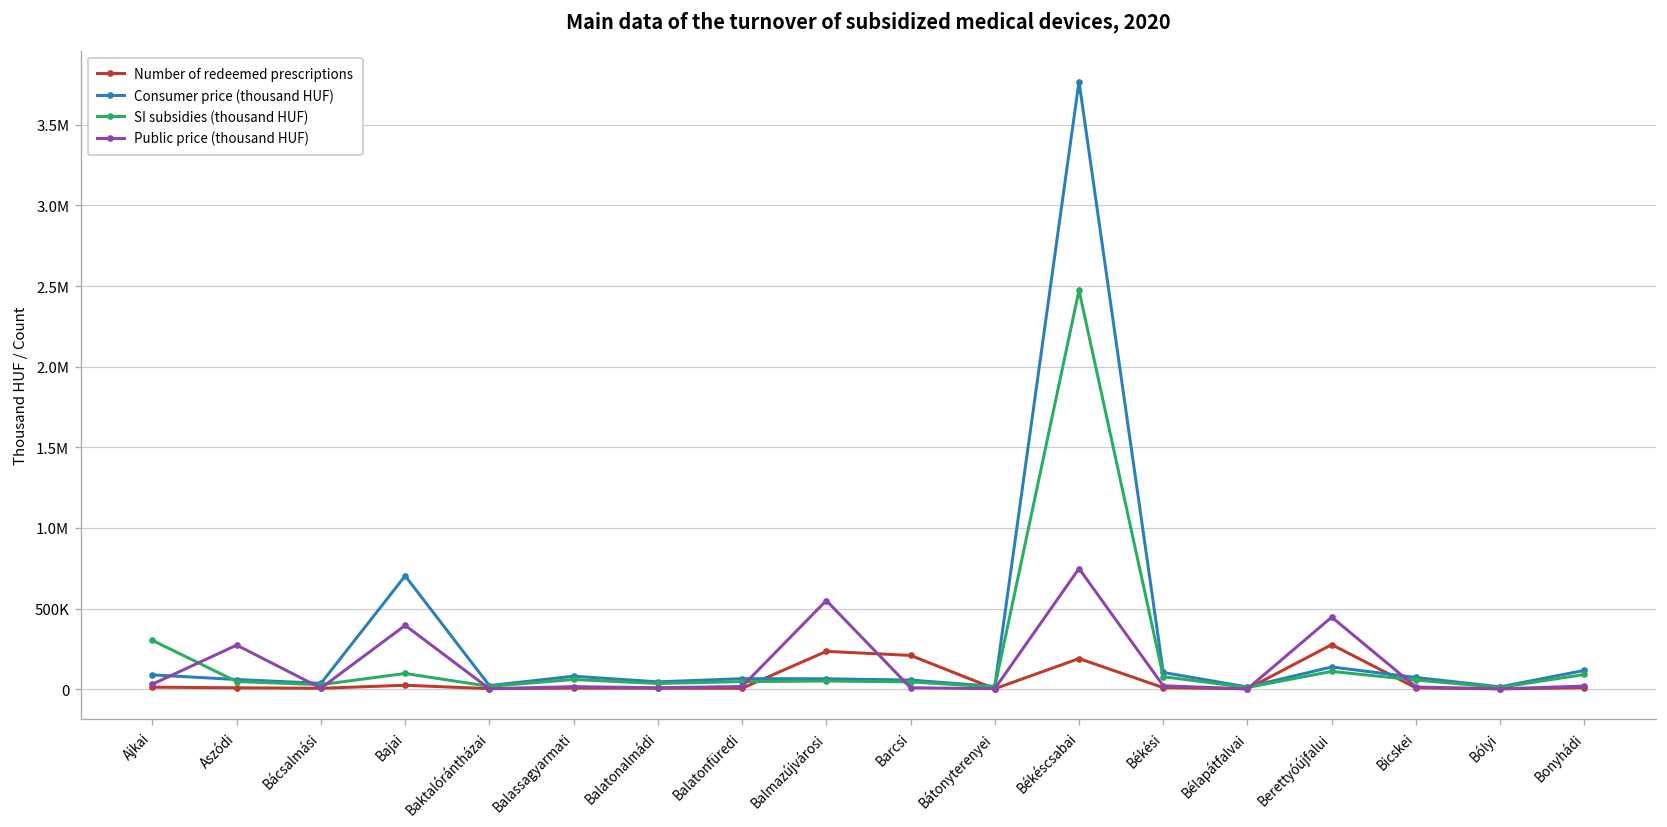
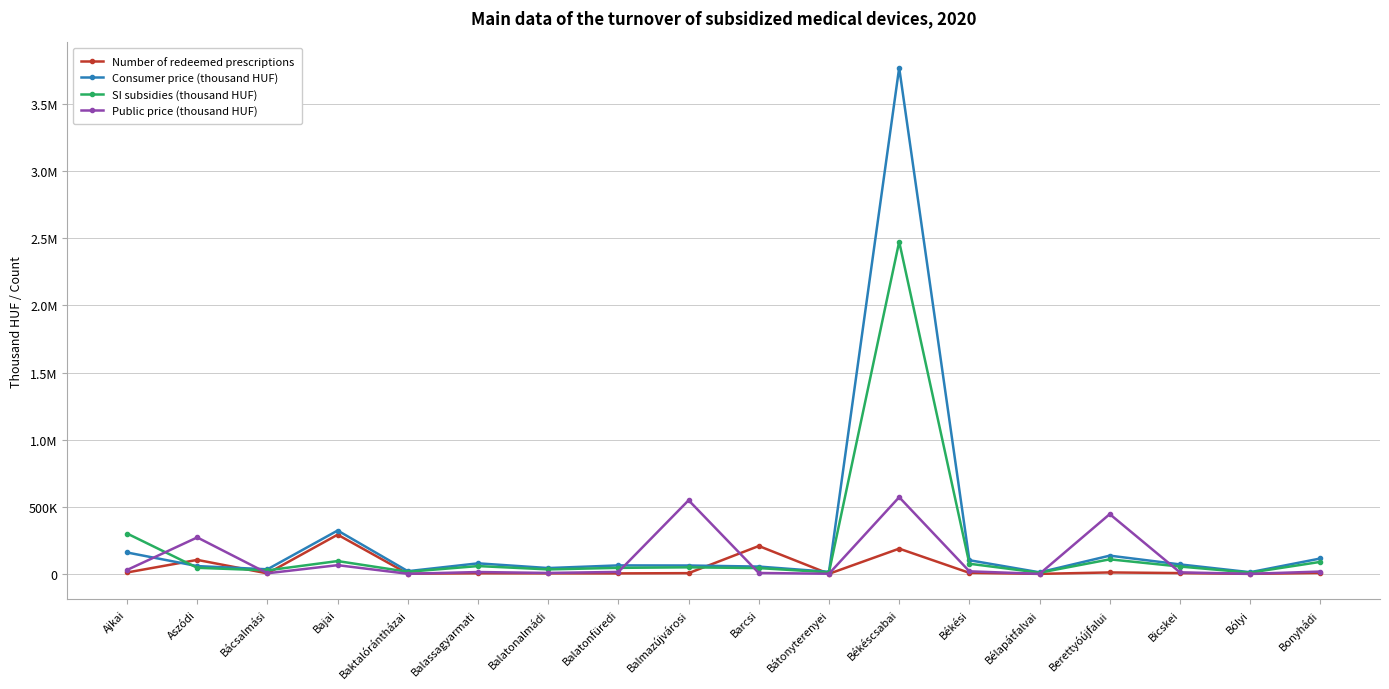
  {
    "Number of redeemed prescriptions": {
-     "Aszódi": 10000,
-     "Bajai": 20000,
-     "Balmazújvárosi": 230000,
+     "Aszódi": 110000,
+     "Bajai": 290000,
+     "Balmazújvárosi": 10000,
      "Barcsi": 210000,
      "Békéscsabai": 190000,
-     "Berettyóújfalui": 280000
+     "Berettyóújfalui": 10000
    },
    "Consumer price (thousand HUF)": {
-     "Ajkai": 90000,
-     "Bajai": 700000,
+     "Ajkai": 160000,
+     "Bajai": 320000,
      "Balassagyarmati": 80000,
      "Békéscsabai": 3770000,
      "Békési": 100000,
      "Berettyóújfalui": 140000,
      "Bonyhádi": 120000
    },
    "SI subsidies (thousand HUF)": {
      "Ajkai": 300000,
      "Bajai": 100000,
      "Balassagyarmati": 60000,
      "Békéscsabai": 2470000,
      "Békési": 80000,
      "Berettyóújfalui": 110000,
      "Bonyhádi": 90000
    },
    "Public price (thousand HUF)": {
      "Aszódi": 270000,
-     "Bajai": 400000,
+     "Bajai": 70000,
      "Balmazújvárosi": 550000,
      "Barcsi": 10000,
-     "Békéscsabai": 750000,
+     "Békéscsabai": 570000,
      "Berettyóújfalui": 450000
    }
  }
